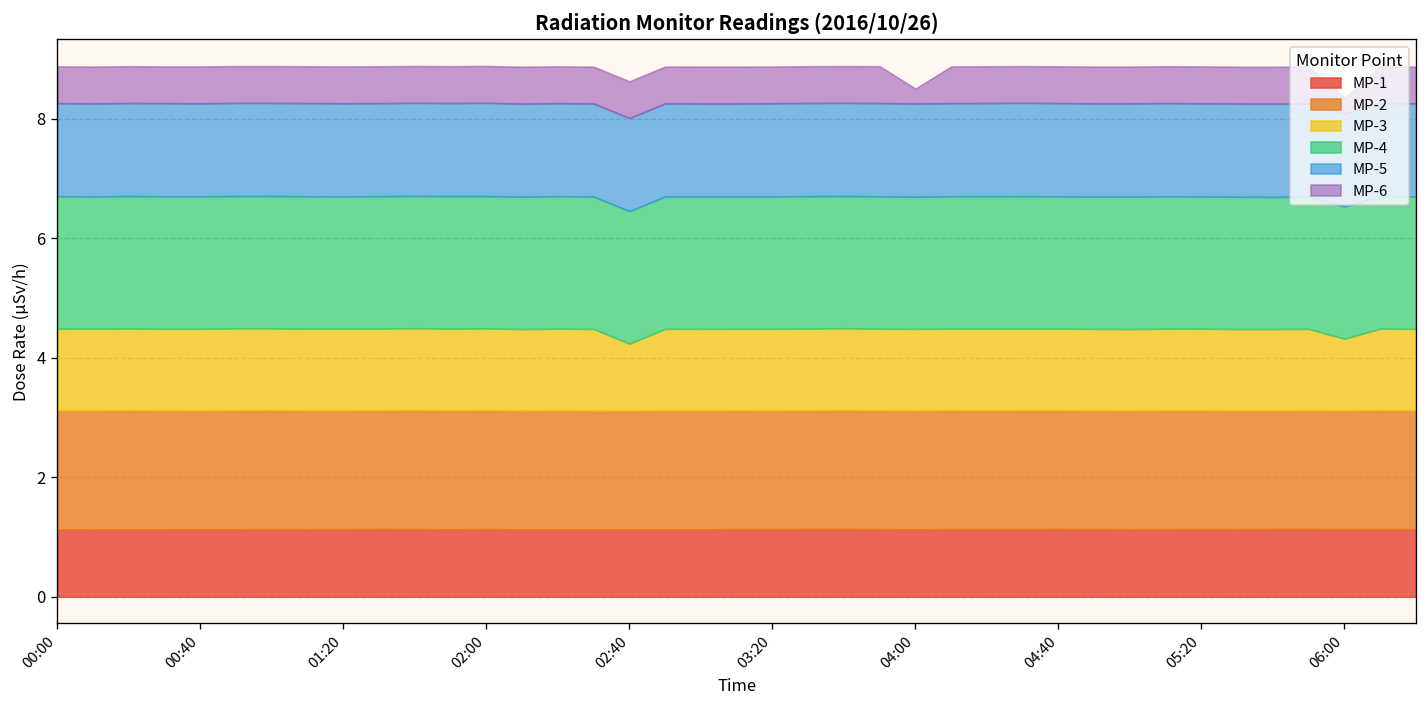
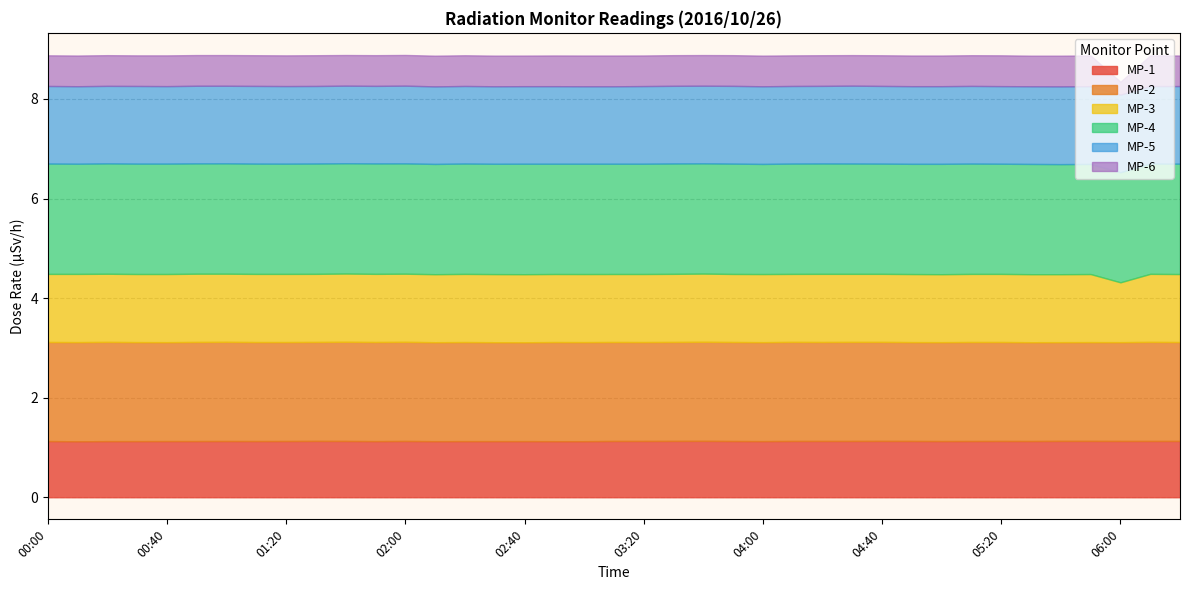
  {
    "MP-3": {
      "00:00": 1.4,
      "00:40": 1.4,
      "01:20": 1.4,
      "02:00": 1.4,
-     "02:40": 1.1,
+     "02:40": 1.4,
      "03:20": 1.4,
      "04:00": 1.4,
      "04:40": 1.4,
      "05:20": 1.4,
      "06:00": 1.2
    },
    "MP-4": {
      "00:00": 2.2,
      "00:40": 2.2,
      "01:20": 2.2,
      "02:00": 2.2,
      "02:40": 2.2,
      "03:20": 2.2,
      "04:00": 2.2,
      "04:40": 2.2,
      "05:20": 2.2
    },
    "MP-5": {
      "00:00": 1.6,
      "00:40": 1.6,
      "01:20": 1.6,
      "02:00": 1.6,
      "02:40": 1.6,
      "03:20": 1.6,
      "04:00": 1.6,
      "04:40": 1.6,
      "05:20": 1.6
    },
    "MP-6": {
      "00:00": 0.6,
      "00:40": 0.6,
      "01:20": 0.6,
      "02:00": 0.6,
      "02:40": 0.6,
      "03:20": 0.6,
-     "04:00": 0.2,
+     "04:00": 0.6,
      "04:40": 0.6,
      "05:20": 0.6
    }
  }
